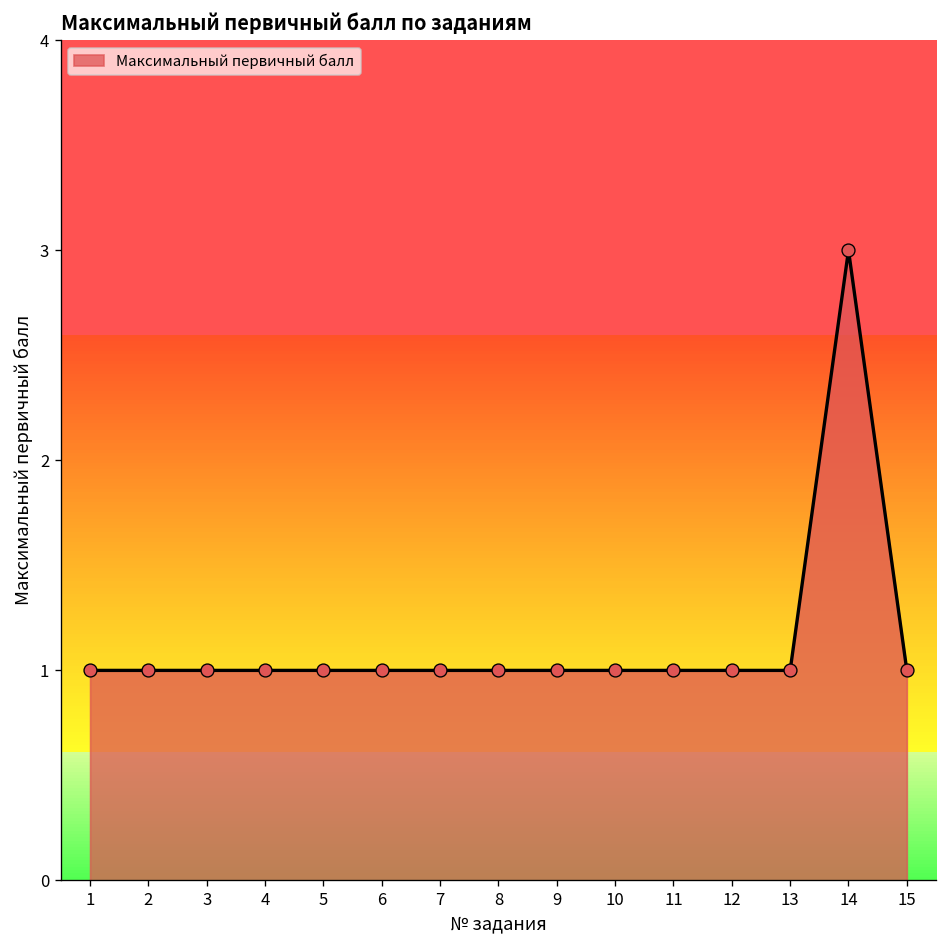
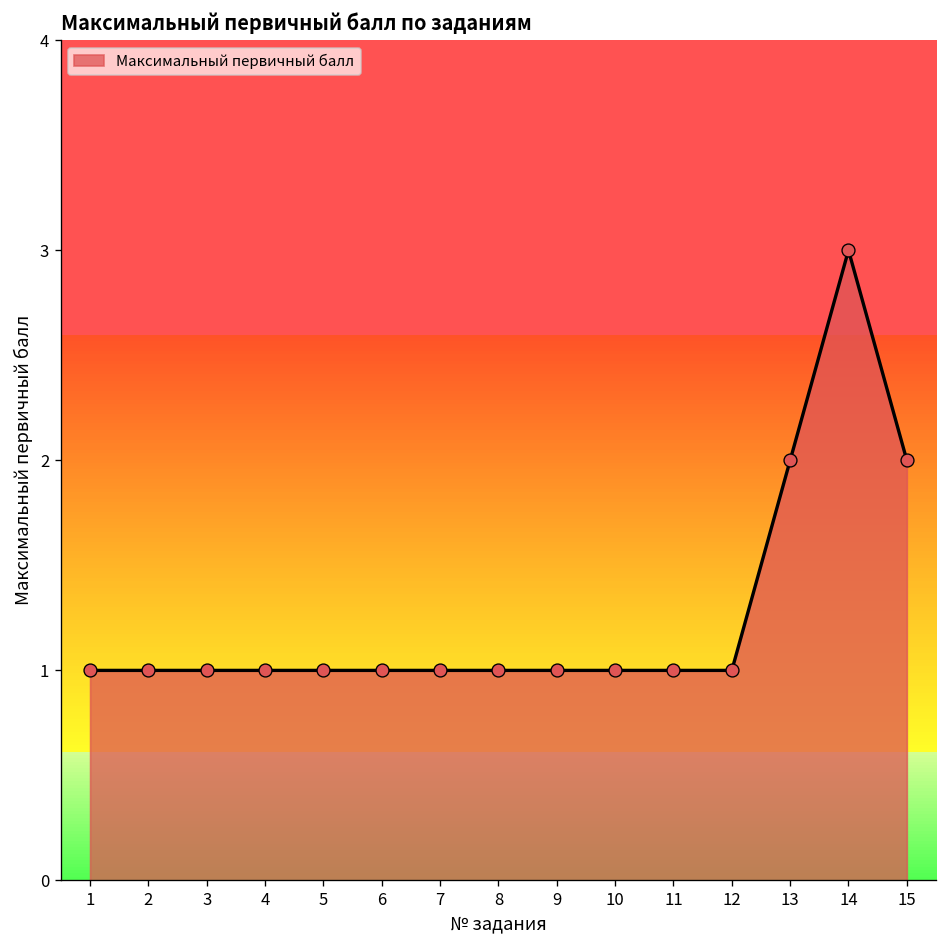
  {
    "1": 1,
    "2": 1,
    "3": 1,
    "4": 1,
    "5": 1,
    "6": 1,
    "7": 1,
    "8": 1,
    "9": 1,
    "10": 1,
    "11": 1,
    "12": 1,
-   "13": 1,
+   "13": 2,
    "14": 3,
-   "15": 1
+   "15": 2
  }
